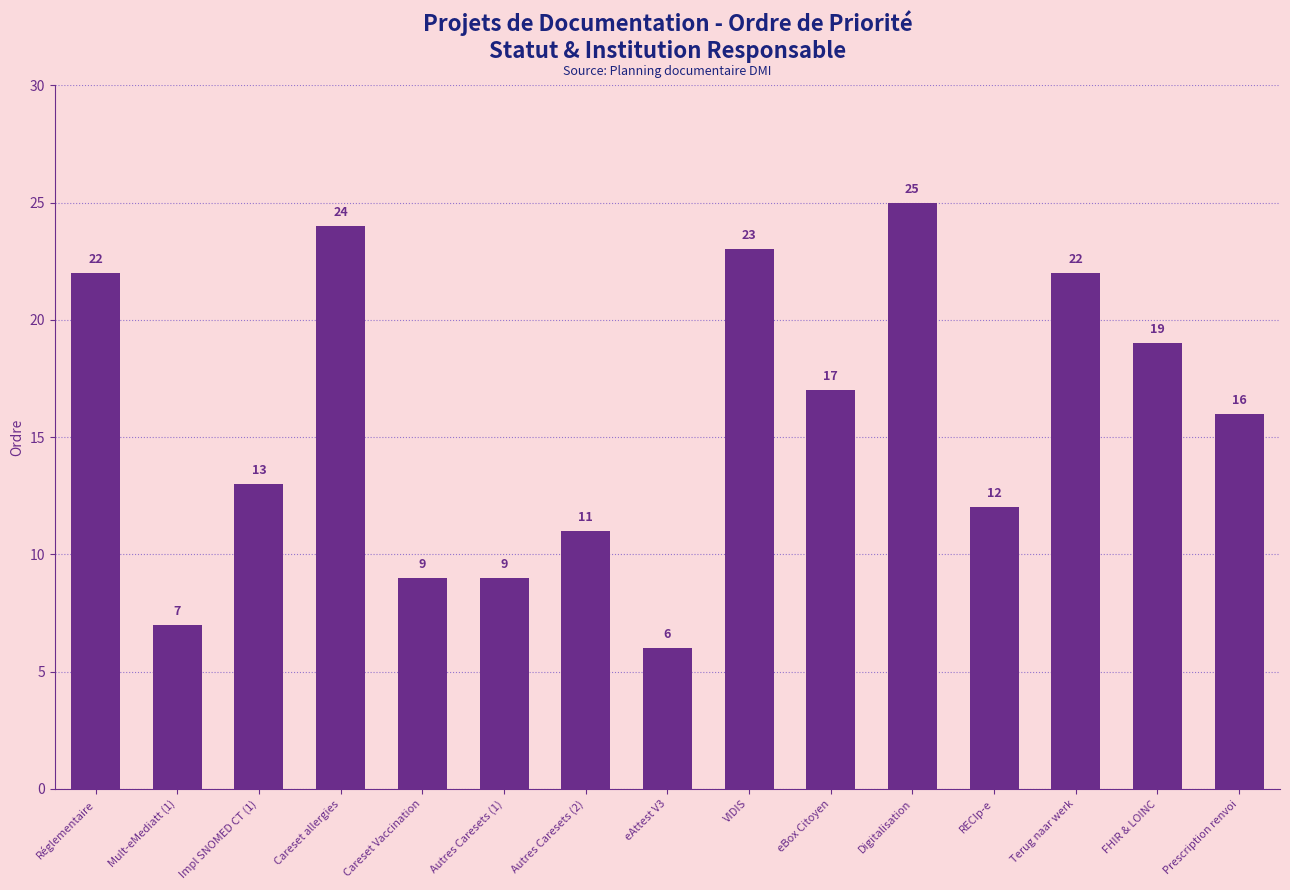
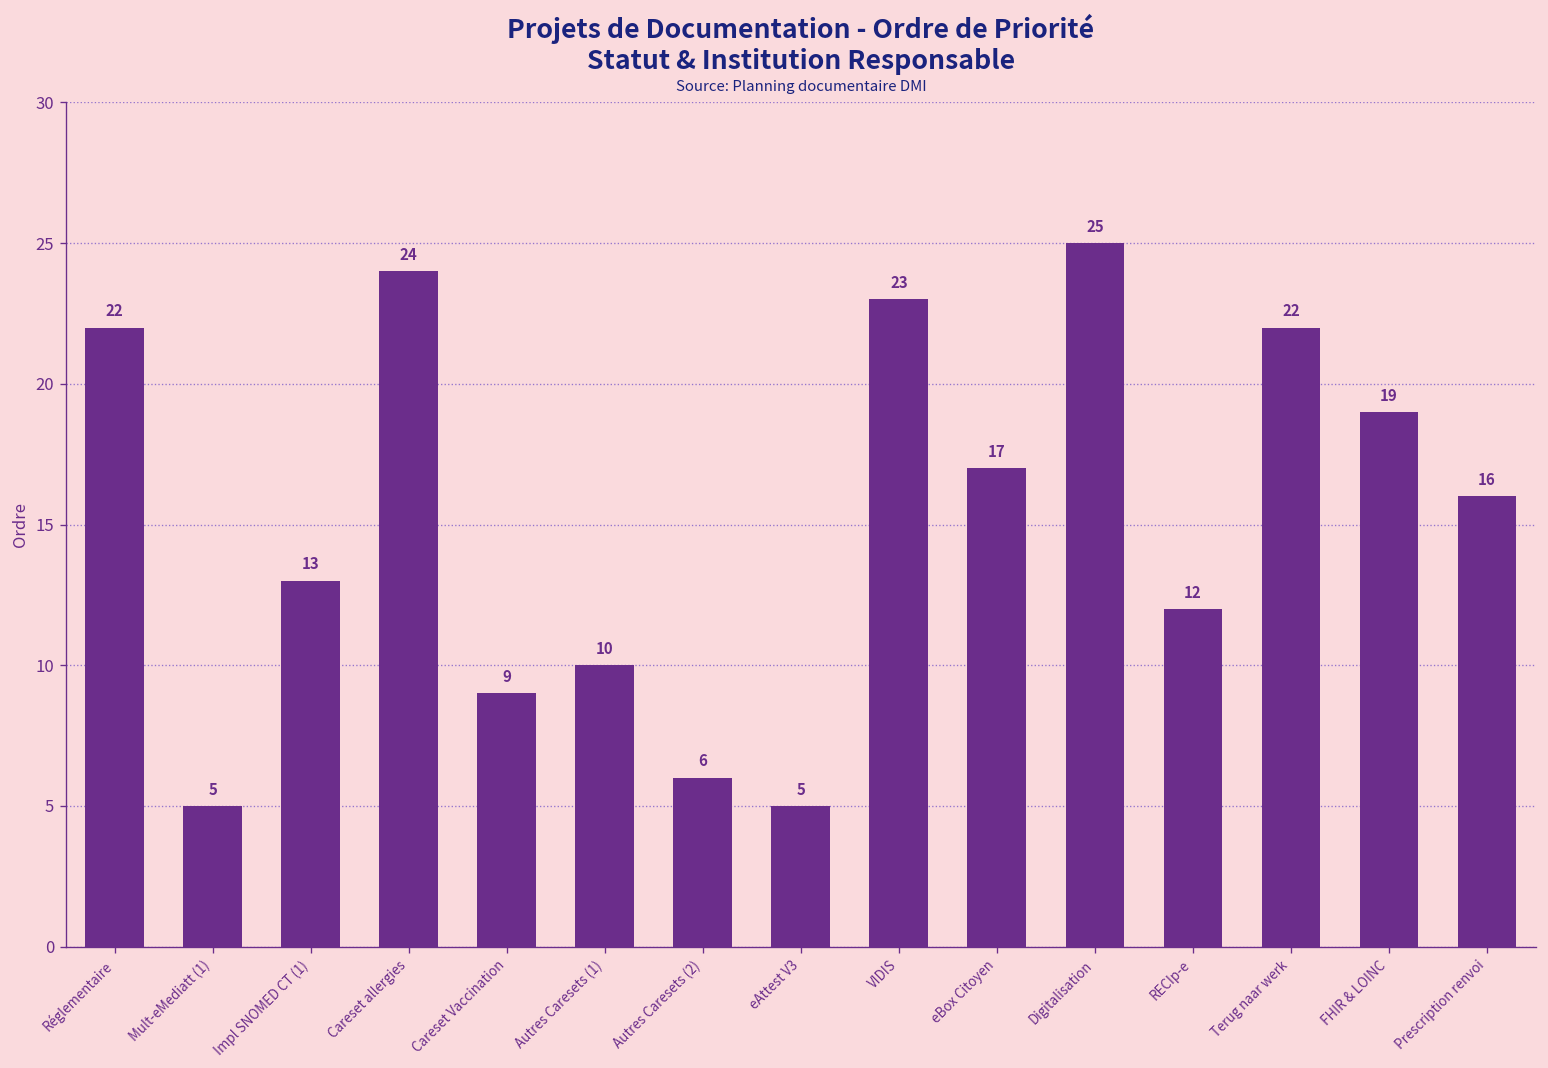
  {
    "Réglementaire": 22,
-   "Mult-eMediatt (1)": 7,
+   "Mult-eMediatt (1)": 5,
    "Impl SNOMED CT (1)": 13,
    "Careset allergies": 24,
    "Careset Vaccination": 9,
-   "Autres Caresets (1)": 9,
-   "Autres Caresets (2)": 11,
-   "eAttest V3": 6,
+   "Autres Caresets (1)": 10,
+   "Autres Caresets (2)": 6,
+   "eAttest V3": 5,
    "VIDIS": 23,
    "eBox Citoyen": 17,
    "Digitalisation": 25,
    "RECIp-e": 12,
    "Terug naar werk": 22,
    "FHIR & LOINC": 19,
    "Prescription renvoi": 16
  }
